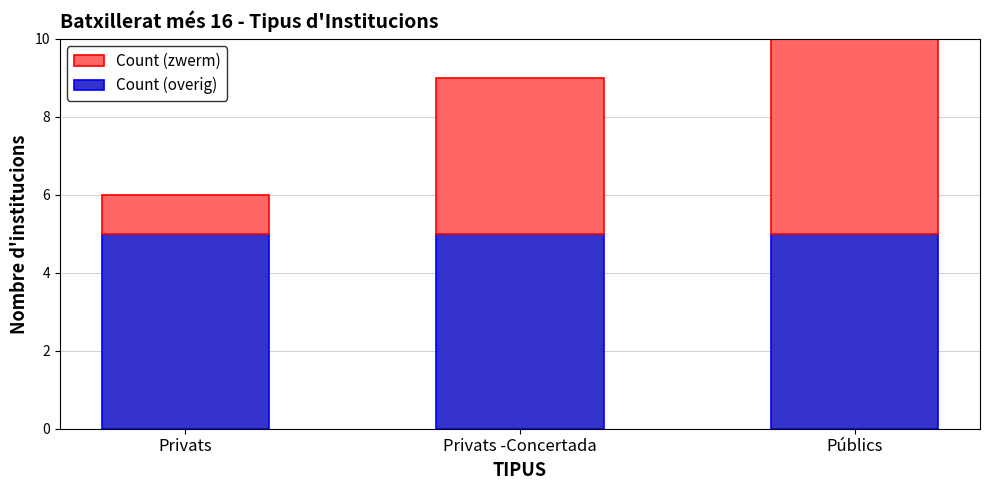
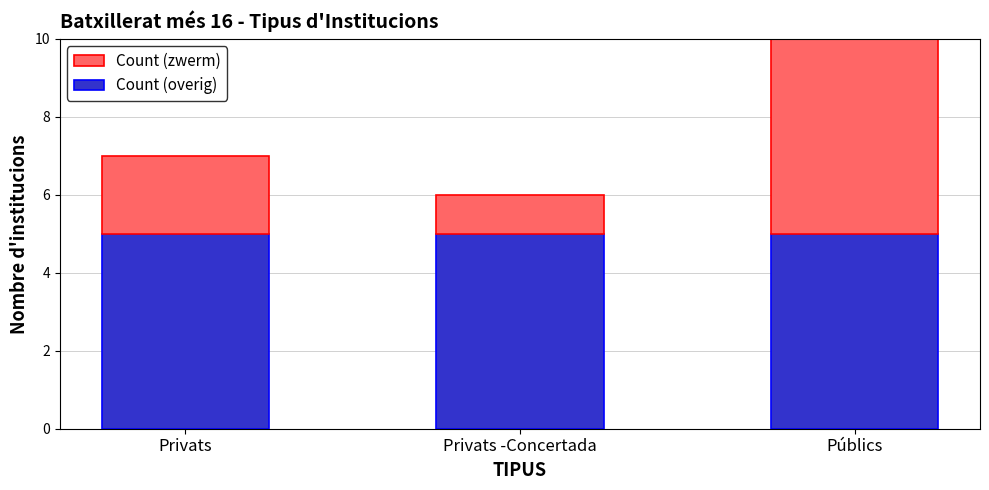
  {
    "Count (overig)": {
      "Privats": 5,
      "Privats -Concertada": 5,
      "Públics": 5
    },
    "Count (zwerm)": {
-     "Privats": 1,
-     "Privats -Concertada": 4
+     "Privats": 2,
+     "Privats -Concertada": 1
    }
  }
